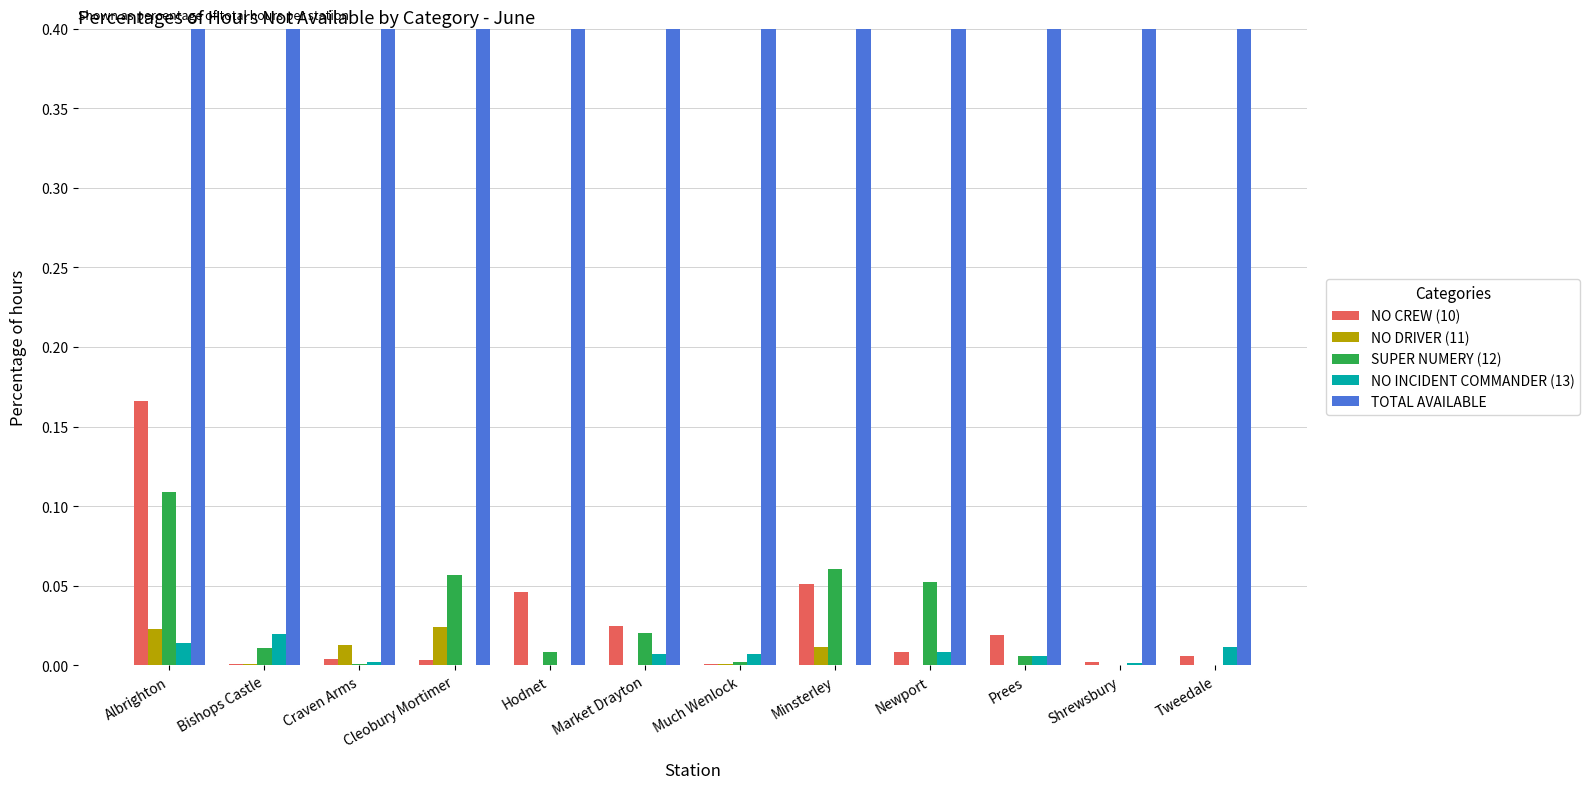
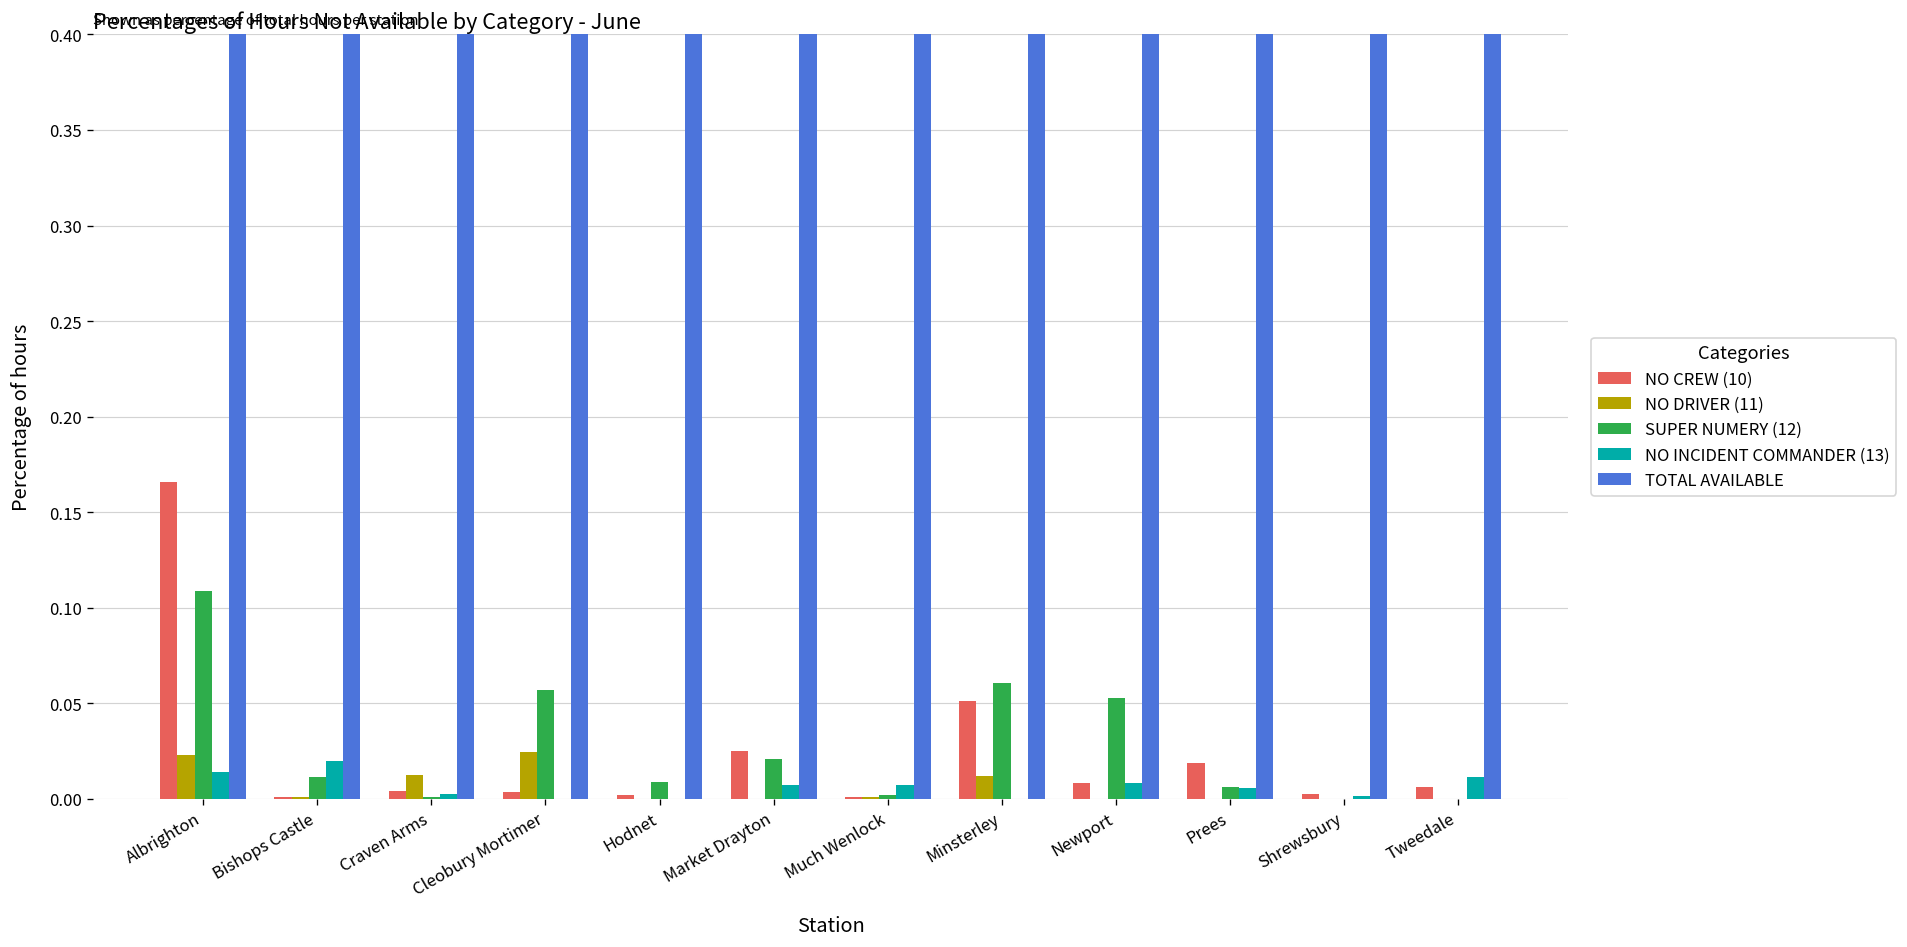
  {
    "NO CREW (10)": {
      "Albrighton": 0.166,
      "Craven Arms": 0.004,
      "Cleobury Mortimer": 0.004,
-     "Hodnet": 0.046,
+     "Hodnet": 0.002,
      "Market Drayton": 0.025,
      "Minsterley": 0.051,
      "Newport": 0.008,
      "Prees": 0.019,
      "Shrewsbury": 0.002,
      "Tweedale": 0.006
    },
    "NO DRIVER (11)": {
      "Albrighton": 0.023,
      "Craven Arms": 0.013,
      "Cleobury Mortimer": 0.024,
      "Hodnet": 0.000,
      "Market Drayton": 0.000,
      "Minsterley": 0.012,
      "Newport": 0.000,
      "Prees": 0.000,
      "Shrewsbury": 0.000,
      "Tweedale": 0.000
    },
    "SUPER NUMERY (12)": {
      "Albrighton": 0.109,
      "Bishops Castle": 0.011,
      "Cleobury Mortimer": 0.057,
      "Hodnet": 0.009,
      "Market Drayton": 0.021,
      "Much Wenlock": 0.002,
      "Minsterley": 0.060,
      "Newport": 0.053,
      "Prees": 0.006,
      "Shrewsbury": 0.000,
      "Tweedale": 0.000
    },
    "NO INCIDENT COMMANDER (13)": {
      "Albrighton": 0.014,
      "Bishops Castle": 0.019,
      "Craven Arms": 0.002,
      "Cleobury Mortimer": 0.000,
      "Hodnet": 0.000,
      "Market Drayton": 0.007,
      "Much Wenlock": 0.007,
      "Minsterley": 0.000,
      "Newport": 0.008,
      "Prees": 0.006,
      "Shrewsbury": 0.002,
      "Tweedale": 0.011
    }
  }
